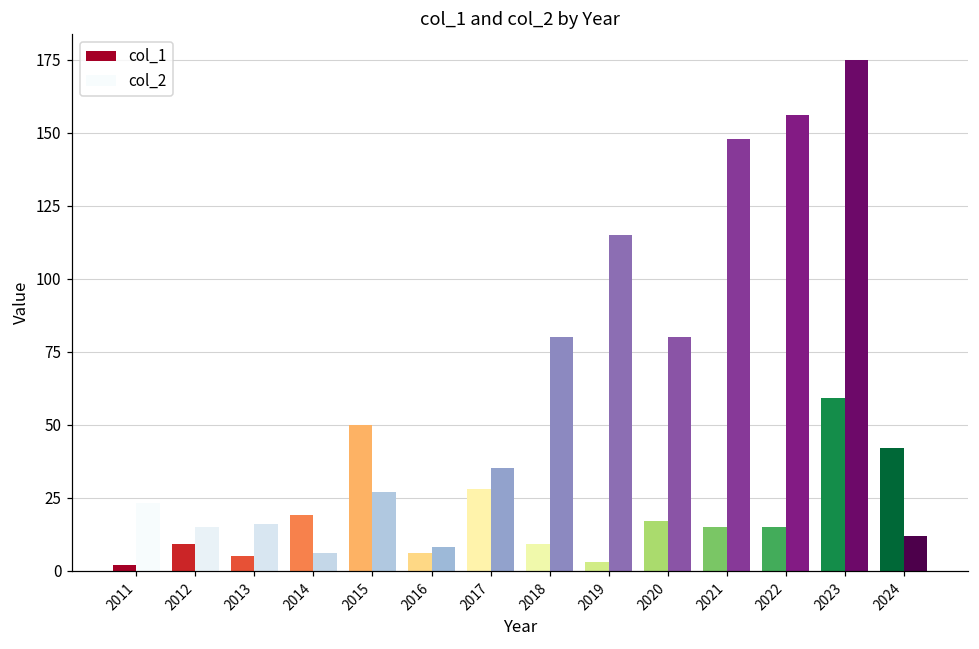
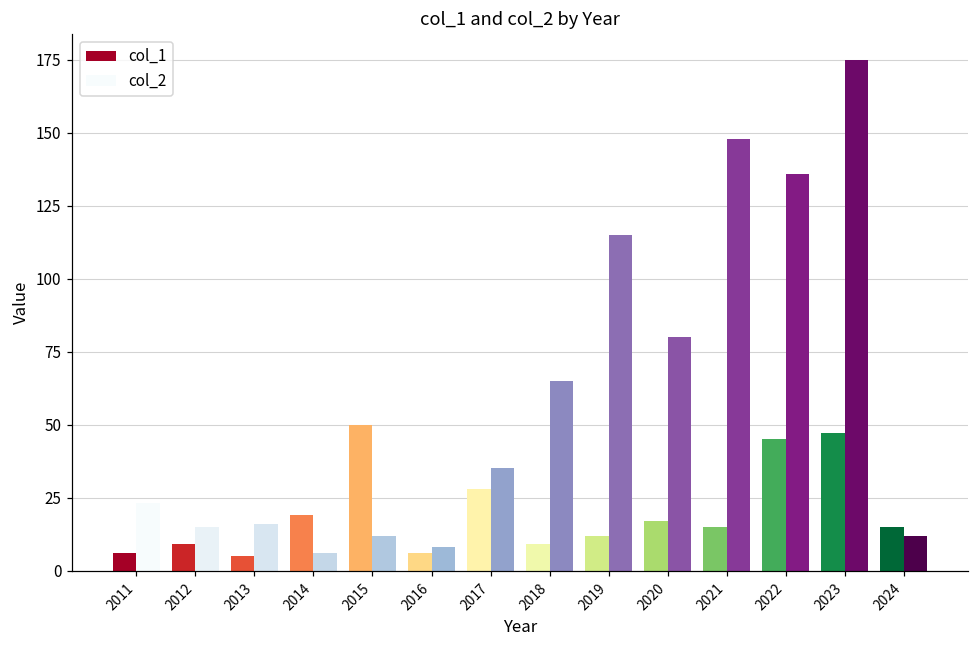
  {
    "col_1": {
-     "2011": 2,
+     "2011": 6,
      "2012": 9,
      "2013": 5,
      "2014": 19,
      "2015": 50,
      "2016": 6,
      "2017": 28,
      "2018": 9,
-     "2019": 3,
+     "2019": 12,
      "2020": 17,
      "2021": 15,
-     "2022": 15,
-     "2023": 59,
-     "2024": 42
+     "2022": 45,
+     "2023": 47,
+     "2024": 15
    },
    "col_2": {
      "2011": 23,
      "2012": 15,
      "2013": 16,
      "2014": 6,
-     "2015": 27,
+     "2015": 12,
      "2016": 8,
      "2017": 35,
-     "2018": 80,
+     "2018": 65,
      "2019": 115,
      "2020": 80,
      "2021": 148,
-     "2022": 156,
+     "2022": 136,
      "2023": 175,
      "2024": 12
    }
  }
